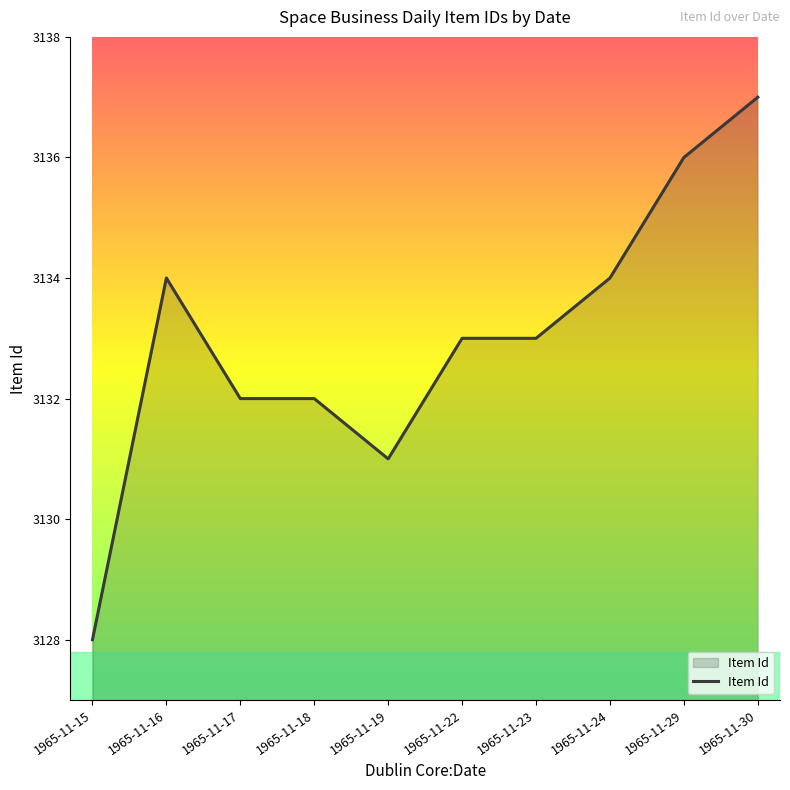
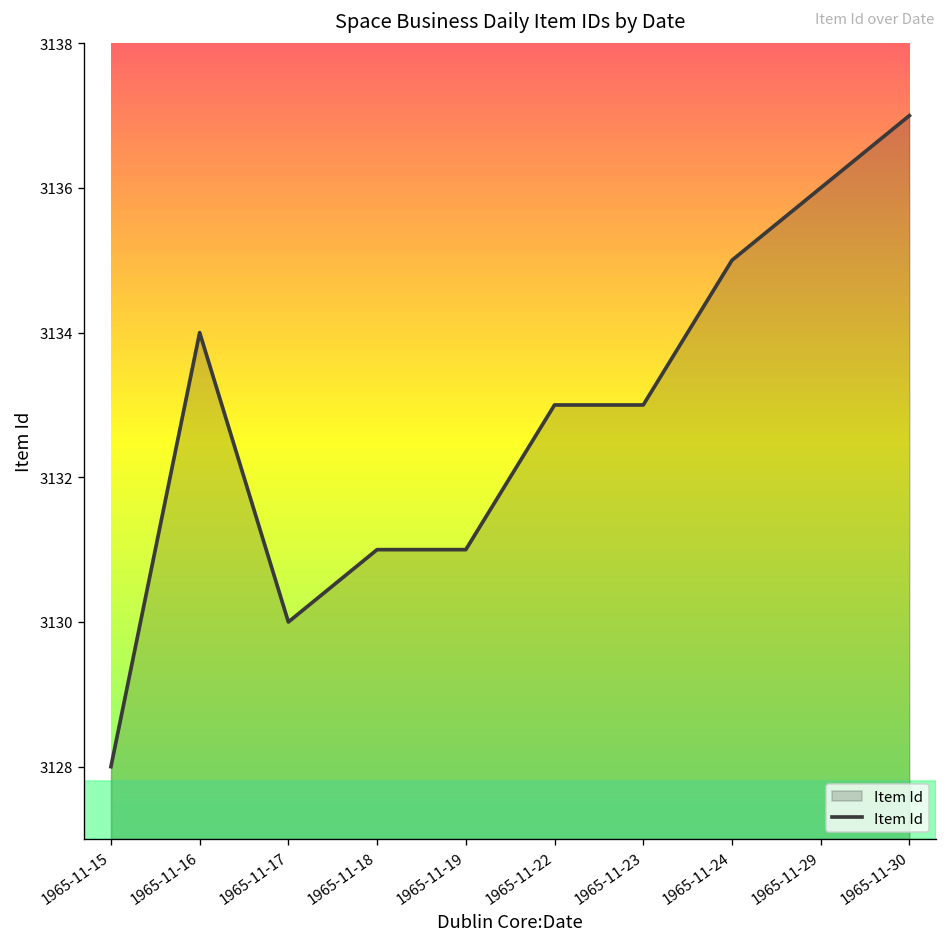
  {
    "1965-11-15": 3128,
    "1965-11-16": 3134,
-   "1965-11-17": 3132,
-   "1965-11-18": 3132,
+   "1965-11-17": 3130,
+   "1965-11-18": 3131,
    "1965-11-19": 3131,
    "1965-11-22": 3133,
    "1965-11-23": 3133,
-   "1965-11-24": 3134,
+   "1965-11-24": 3135,
    "1965-11-29": 3136,
    "1965-11-30": 3137
  }
